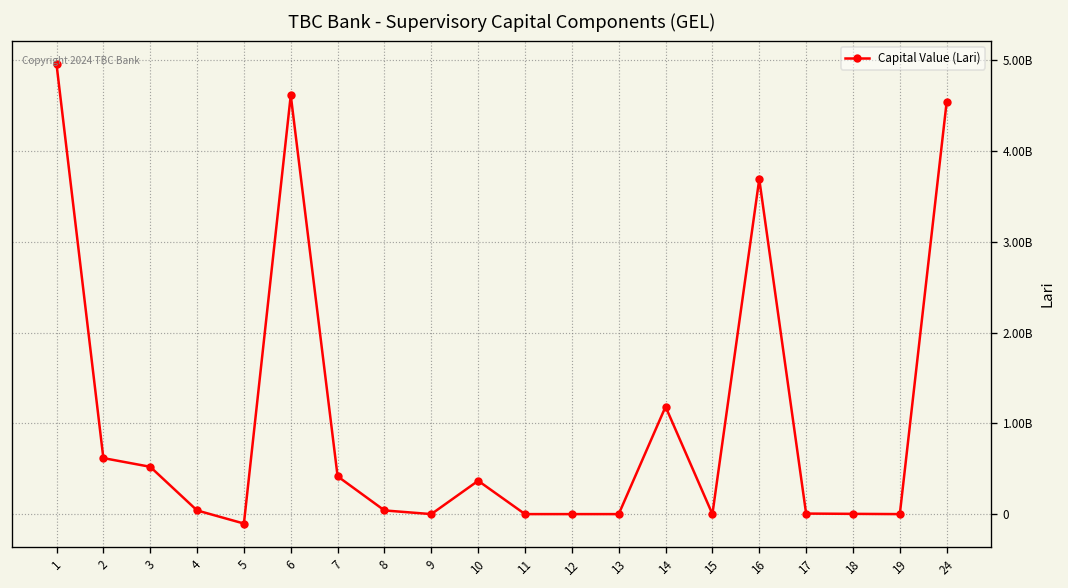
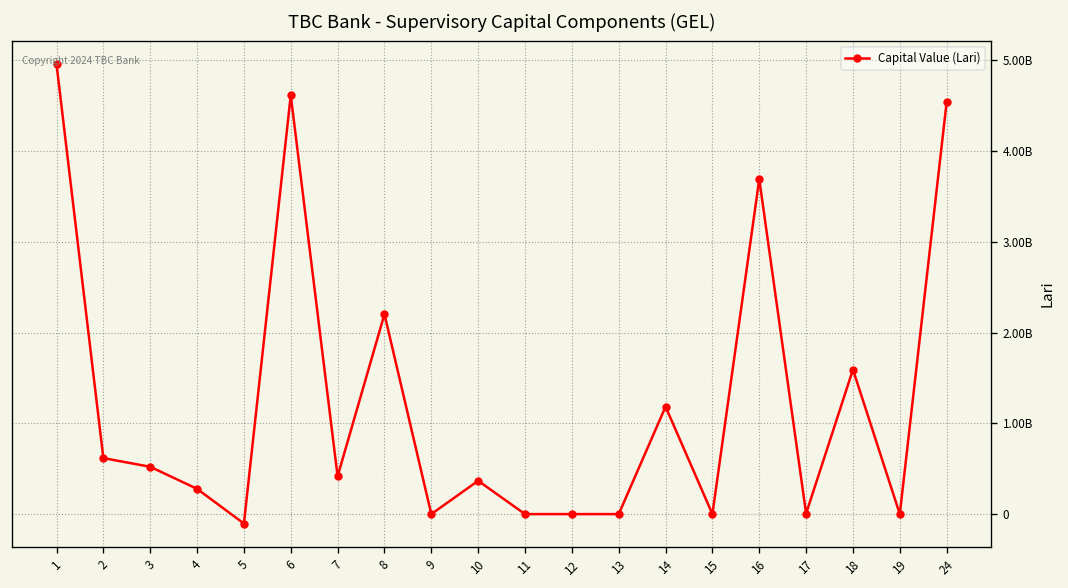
  {
    "2": 600000000,
    "3": 500000000,
-   "4": 0,
+   "4": 300000000,
    "5": -100000000,
    "6": 4600000000,
    "7": 400000000,
-   "8": 0,
+   "8": 2200000000,
    "9": 0,
    "10": 400000000,
    "11": 0,
    "12": 0,
    "13": 0,
    "14": 1200000000,
    "15": 0,
    "16": 3700000000,
    "17": 0,
-   "18": 0,
+   "18": 1600000000,
    "19": 0,
    "24": 4500000000
  }
